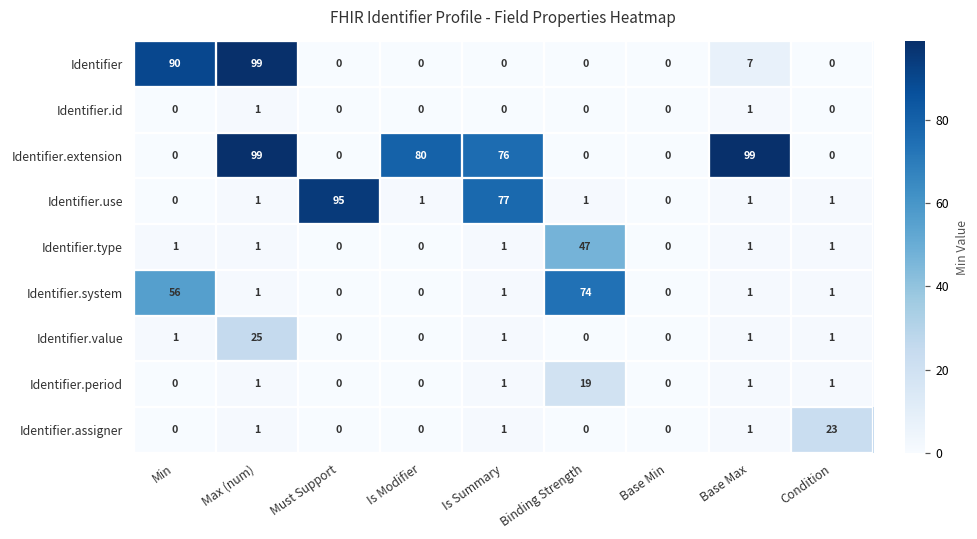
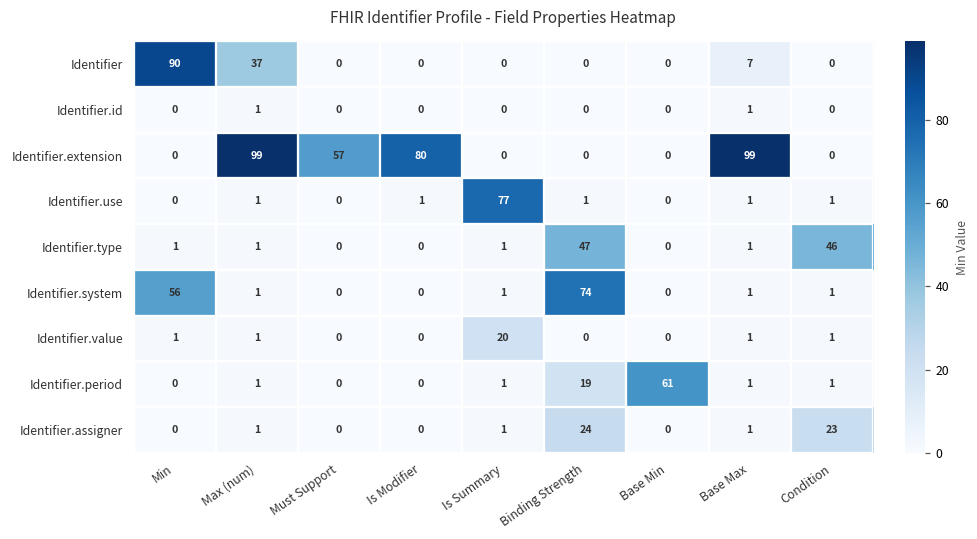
  {
    "Identifier": {
      "Min": 90,
-     "Max (num)": 99,
+     "Max (num)": 37,
      "Must Support": 0,
      "Is Modifier": 0,
      "Is Summary": 0,
      "Binding Strength": 0,
      "Base Min": 0,
      "Base Max": 7,
      "Condition": 0
    },
    "Identifier.id": {
      "Min": 0,
      "Max (num)": 1,
      "Must Support": 0,
      "Is Modifier": 0,
      "Is Summary": 0,
      "Binding Strength": 0,
      "Base Min": 0,
      "Base Max": 1,
      "Condition": 0
    },
    "Identifier.extension": {
      "Min": 0,
      "Max (num)": 99,
-     "Must Support": 0,
+     "Must Support": 57,
      "Is Modifier": 80,
-     "Is Summary": 76,
+     "Is Summary": 0,
      "Binding Strength": 0,
      "Base Min": 0,
      "Base Max": 99,
      "Condition": 0
    },
    "Identifier.use": {
      "Min": 0,
      "Max (num)": 1,
-     "Must Support": 95,
+     "Must Support": 0,
      "Is Modifier": 1,
      "Is Summary": 77,
      "Binding Strength": 1,
      "Base Min": 0,
      "Base Max": 1,
      "Condition": 1
    },
    "Identifier.type": {
      "Min": 1,
      "Max (num)": 1,
      "Must Support": 0,
      "Is Modifier": 0,
      "Is Summary": 1,
      "Binding Strength": 47,
      "Base Min": 0,
      "Base Max": 1,
-     "Condition": 1
+     "Condition": 46
    },
    "Identifier.system": {
      "Min": 56,
      "Max (num)": 1,
      "Must Support": 0,
      "Is Modifier": 0,
      "Is Summary": 1,
      "Binding Strength": 74,
      "Base Min": 0,
      "Base Max": 1,
      "Condition": 1
    },
    "Identifier.value": {
      "Min": 1,
-     "Max (num)": 25,
+     "Max (num)": 1,
      "Must Support": 0,
      "Is Modifier": 0,
-     "Is Summary": 1,
+     "Is Summary": 20,
      "Binding Strength": 0,
      "Base Min": 0,
      "Base Max": 1,
      "Condition": 1
    },
    "Identifier.period": {
      "Min": 0,
      "Max (num)": 1,
      "Must Support": 0,
      "Is Modifier": 0,
      "Is Summary": 1,
      "Binding Strength": 19,
-     "Base Min": 0,
+     "Base Min": 61,
      "Base Max": 1,
      "Condition": 1
    },
    "Identifier.assigner": {
      "Min": 0,
      "Max (num)": 1,
      "Must Support": 0,
      "Is Modifier": 0,
      "Is Summary": 1,
-     "Binding Strength": 0,
+     "Binding Strength": 24,
      "Base Min": 0,
      "Base Max": 1,
      "Condition": 23
    }
  }
